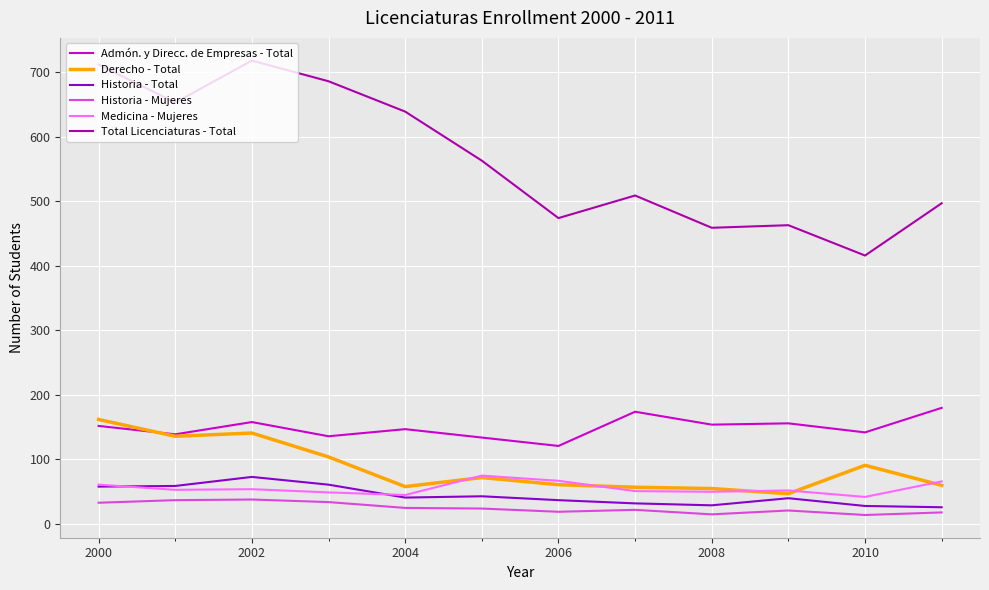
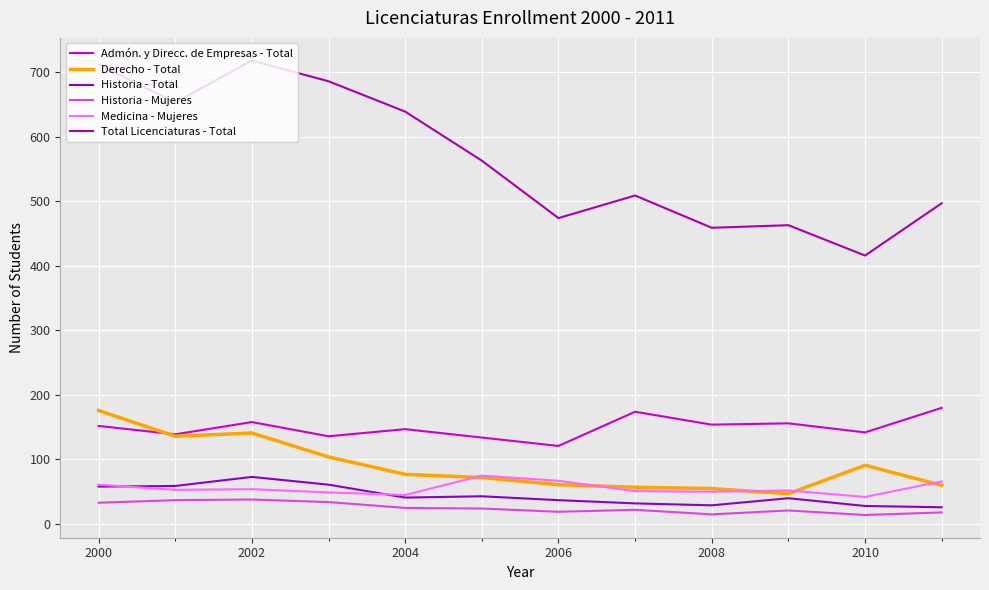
  {
    "Derecho - Total": {
-     "2000": 160,
+     "2000": 180,
      "2002": 140,
-     "2004": 60,
+     "2004": 80,
      "2006": 60,
      "2008": 60,
      "2010": 90
    }
  }
